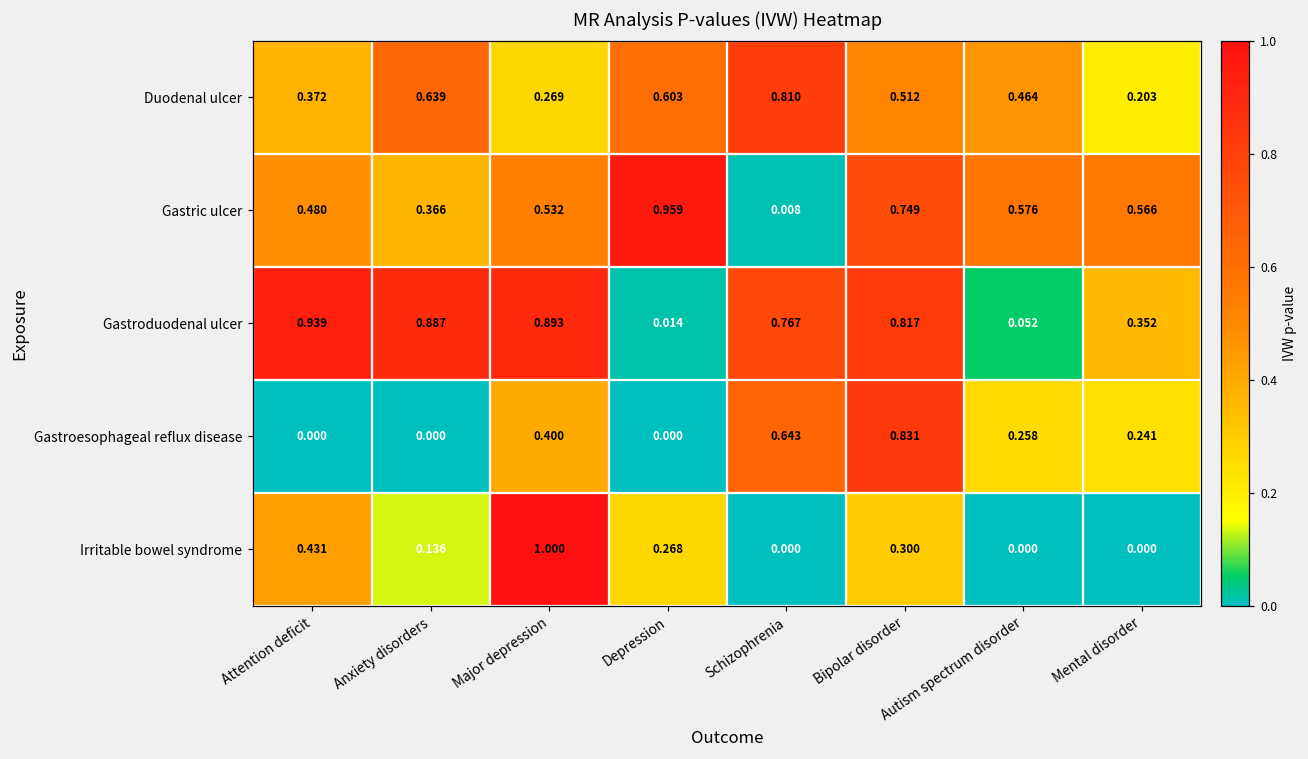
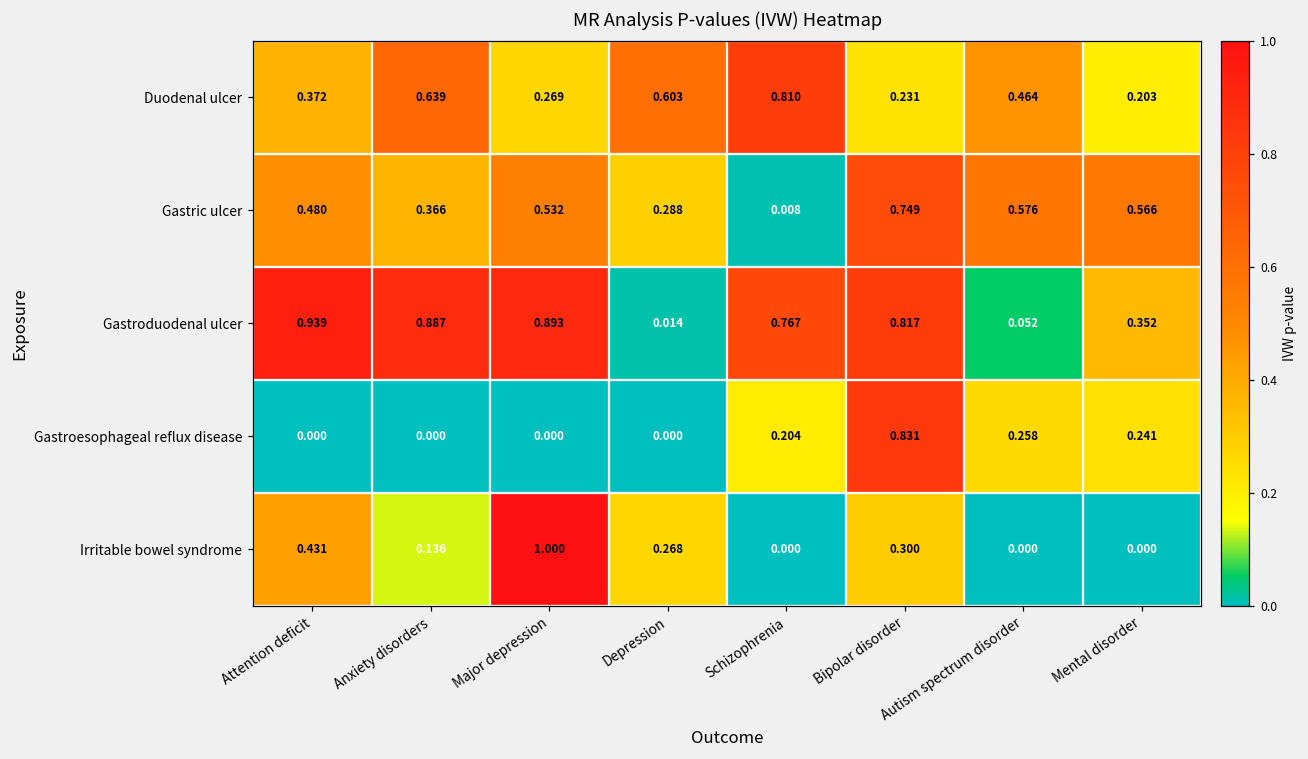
  {
    "Duodenal ulcer": {
      "Attention deficit": 0.372,
      "Anxiety disorders": 0.639,
      "Major depression": 0.269,
      "Depression": 0.603,
      "Schizophrenia": 0.810,
-     "Bipolar disorder": 0.512,
+     "Bipolar disorder": 0.231,
      "Autism spectrum disorder": 0.464,
      "Mental disorder": 0.203
    },
    "Gastric ulcer": {
      "Attention deficit": 0.480,
      "Anxiety disorders": 0.366,
      "Major depression": 0.532,
-     "Depression": 0.959,
+     "Depression": 0.288,
      "Schizophrenia": 0.008,
      "Bipolar disorder": 0.749,
      "Autism spectrum disorder": 0.576,
      "Mental disorder": 0.566
    },
    "Gastroduodenal ulcer": {
      "Attention deficit": 0.939,
      "Anxiety disorders": 0.887,
      "Major depression": 0.893,
      "Depression": 0.014,
      "Schizophrenia": 0.767,
      "Bipolar disorder": 0.817,
      "Autism spectrum disorder": 0.052,
      "Mental disorder": 0.352
    },
    "Gastroesophageal reflux disease": {
      "Attention deficit": 0.000,
      "Anxiety disorders": 0.000,
-     "Major depression": 0.400,
+     "Major depression": 0.000,
      "Depression": 0.000,
-     "Schizophrenia": 0.643,
+     "Schizophrenia": 0.204,
      "Bipolar disorder": 0.831,
      "Autism spectrum disorder": 0.258,
      "Mental disorder": 0.241
    },
    "Irritable bowel syndrome": {
      "Attention deficit": 0.431,
      "Anxiety disorders": 0.136,
      "Major depression": 1.000,
      "Depression": 0.268,
      "Schizophrenia": 0.000,
      "Bipolar disorder": 0.300,
      "Autism spectrum disorder": 0.000,
      "Mental disorder": 0.000
    }
  }
